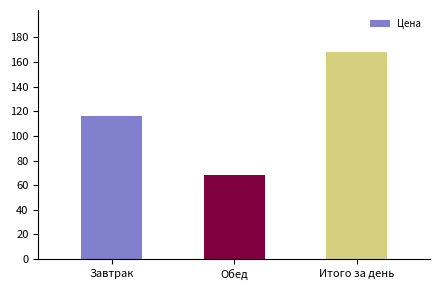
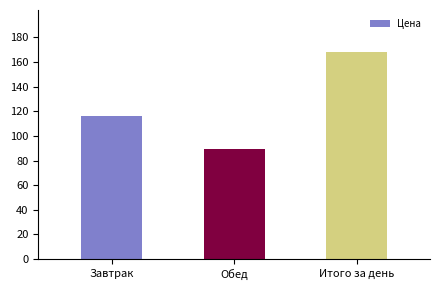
  {
    "Завтрак": 116,
-   "Обед": 68,
+   "Обед": 89,
    "Итого за день": 168
  }
